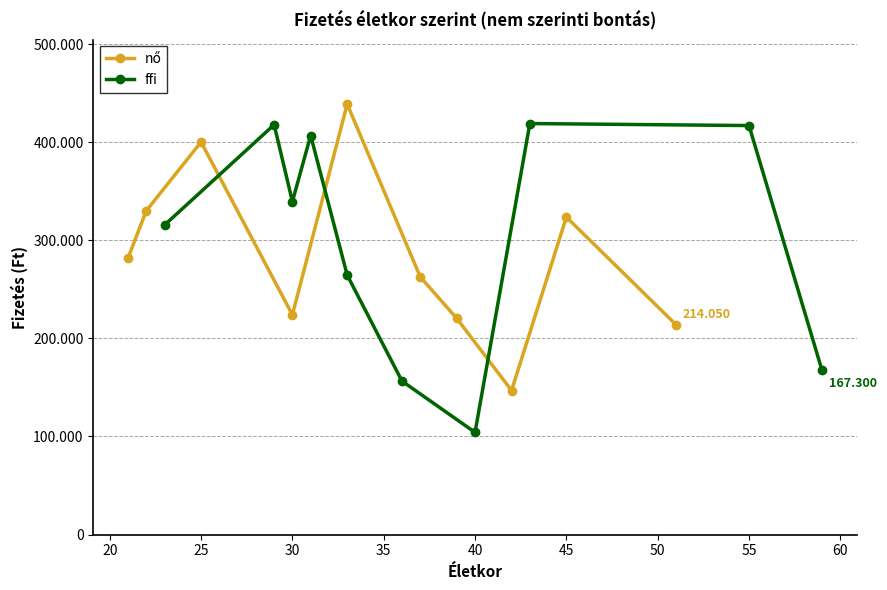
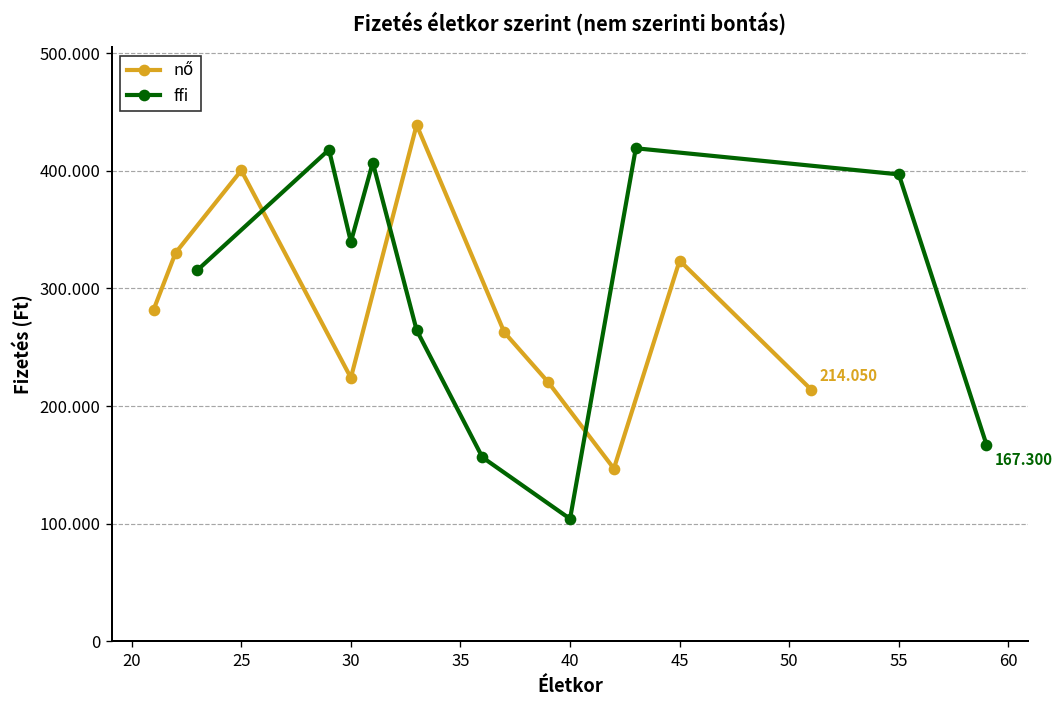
  {
    "nő": {
      "25": 400,
      "30": 220,
      "45": 320
    },
    "ffi": {
      "30": 340,
      "40": 100,
-     "55": 420
+     "55": 400
    }
  }
